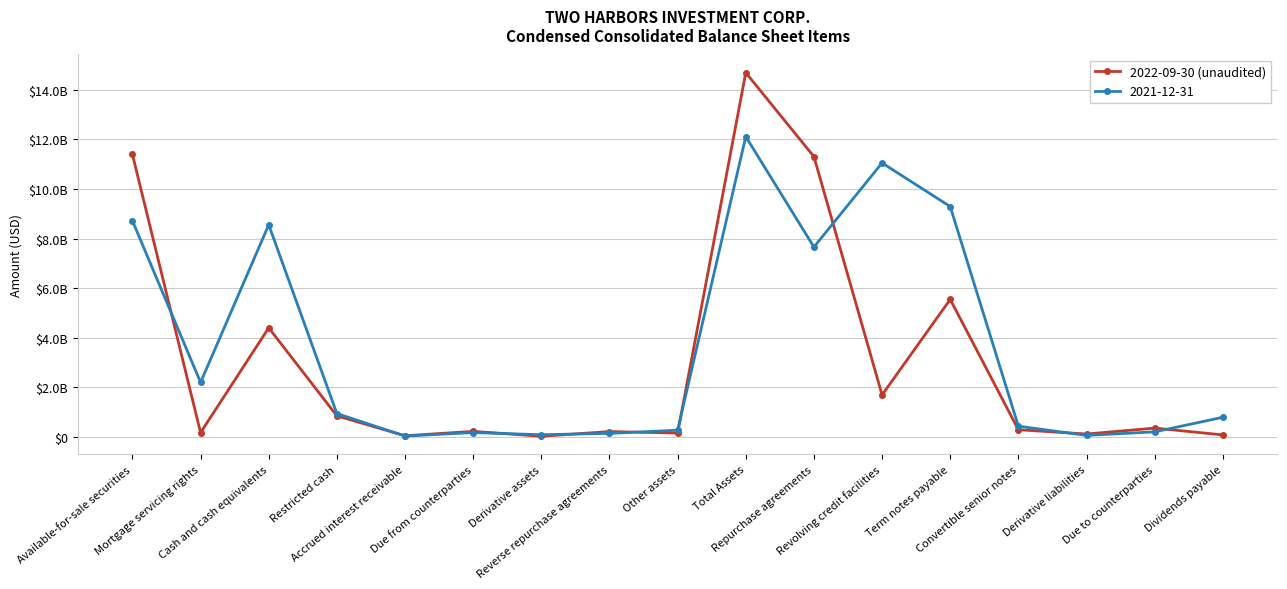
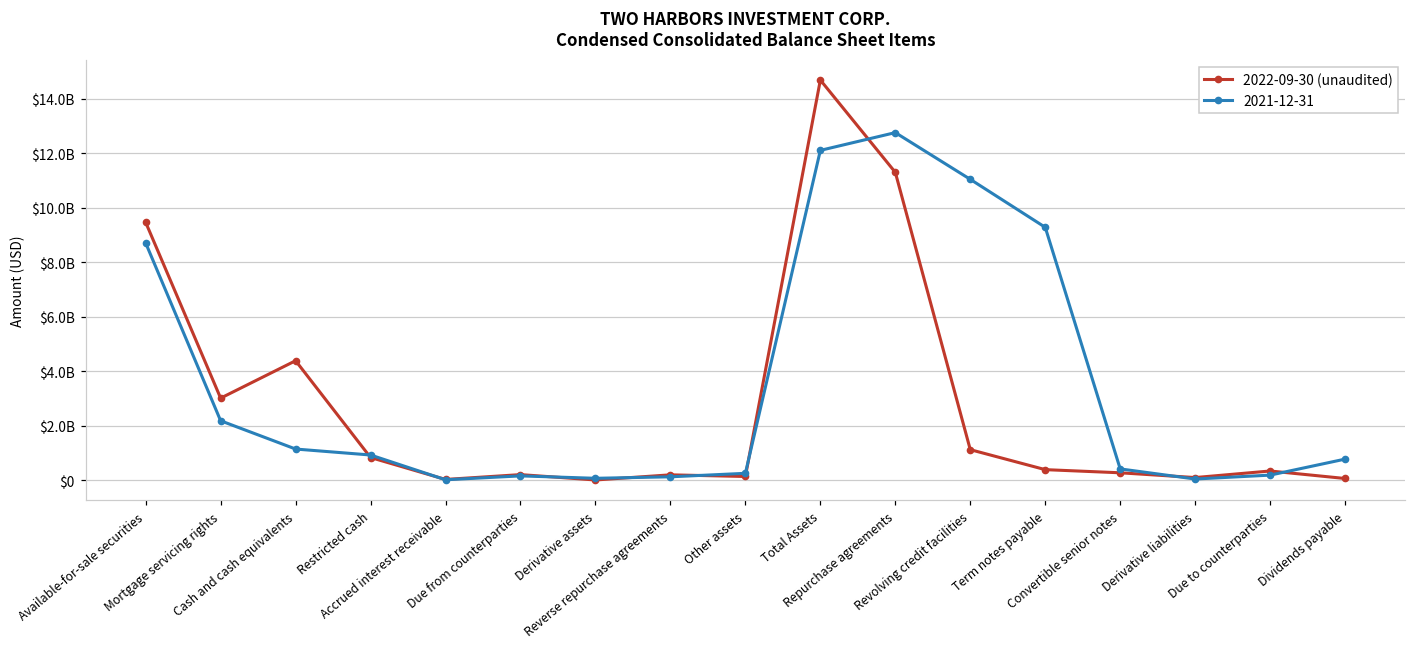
  {
    "2022-09-30 (unaudited)": {
-     "Available-for-sale securities": "$11400000000",
-     "Mortgage servicing rights": "$200000000",
+     "Available-for-sale securities": "$9500000000",
+     "Mortgage servicing rights": "$3000000000",
      "Cash and cash equivalents": "$4400000000",
      "Other assets": "$100000000",
      "Total Assets": "$14700000000",
      "Repurchase agreements": "$11300000000",
-     "Revolving credit facilities": "$1700000000",
-     "Term notes payable": "$5500000000",
+     "Revolving credit facilities": "$1100000000",
+     "Term notes payable": "$400000000",
      "Convertible senior notes": "$300000000",
      "Due to counterparties": "$300000000",
      "Dividends payable": "$100000000"
    },
    "2021-12-31": {
      "Available-for-sale securities": "$8700000000",
      "Mortgage servicing rights": "$2200000000",
-     "Cash and cash equivalents": "$8600000000",
+     "Cash and cash equivalents": "$1200000000",
      "Other assets": "$300000000",
      "Total Assets": "$12100000000",
-     "Repurchase agreements": "$7700000000",
+     "Repurchase agreements": "$12800000000",
      "Revolving credit facilities": "$11100000000",
      "Term notes payable": "$9300000000",
      "Convertible senior notes": "$400000000",
      "Due to counterparties": "$200000000",
      "Dividends payable": "$800000000"
    }
  }
